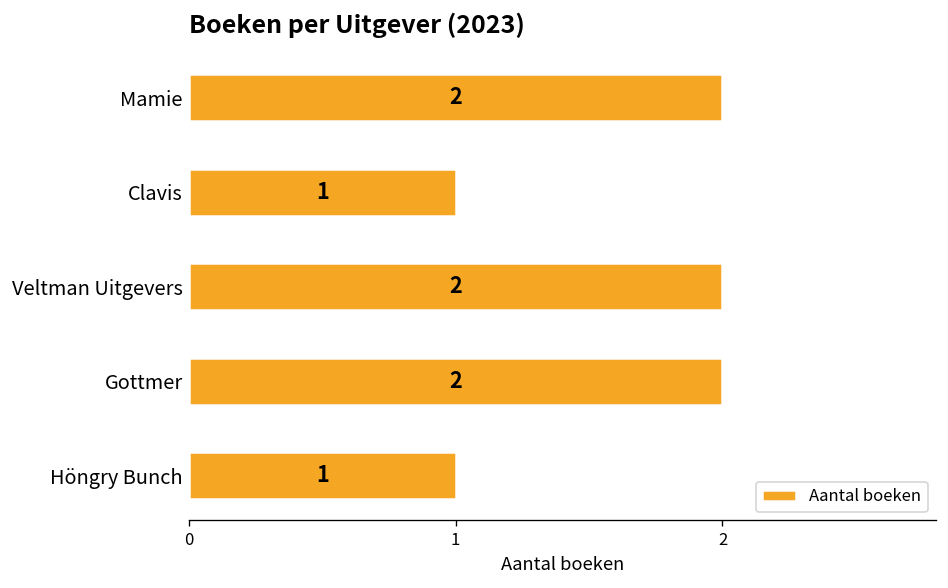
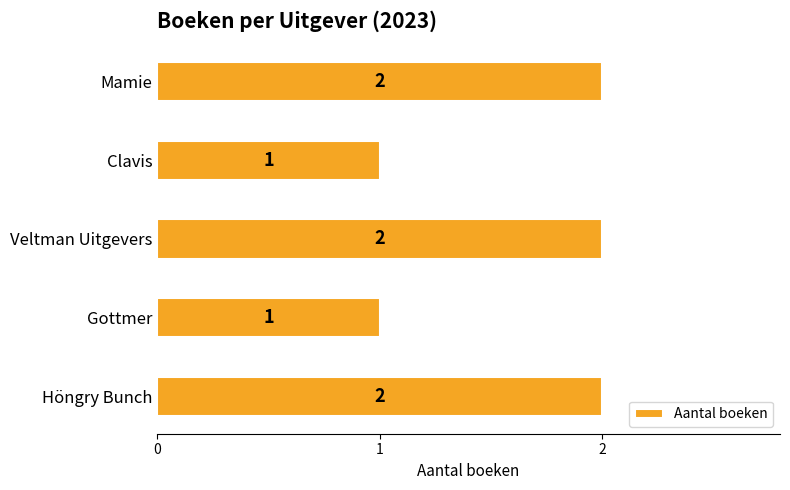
  {
    "Mamie": 2,
    "Clavis": 1,
    "Veltman Uitgevers": 2,
-   "Gottmer": 2,
-   "Höngry Bunch": 1
+   "Gottmer": 1,
+   "Höngry Bunch": 2
  }
